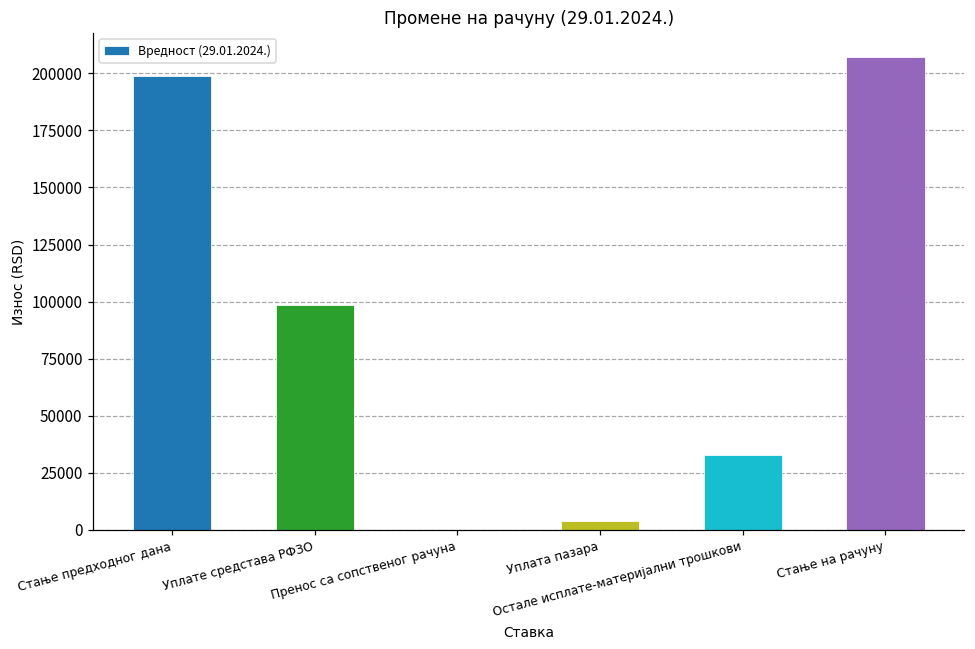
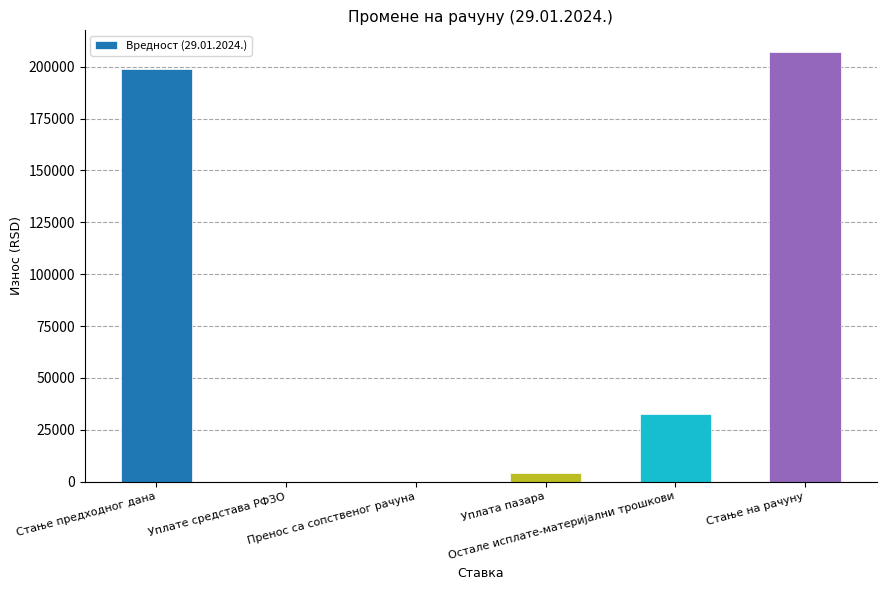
  {
    "Стање предходног дана": 199000,
-   "Уплате средстава РФЗО": 99000,
+   "Уплате средстава РФЗО": 0,
    "Пренос са сопственог рачуна": 0,
    "Уплата пазара": 4000,
    "Остале исплате-материјални трошкови": 33000,
    "Стање на рачуну": 207000
  }
